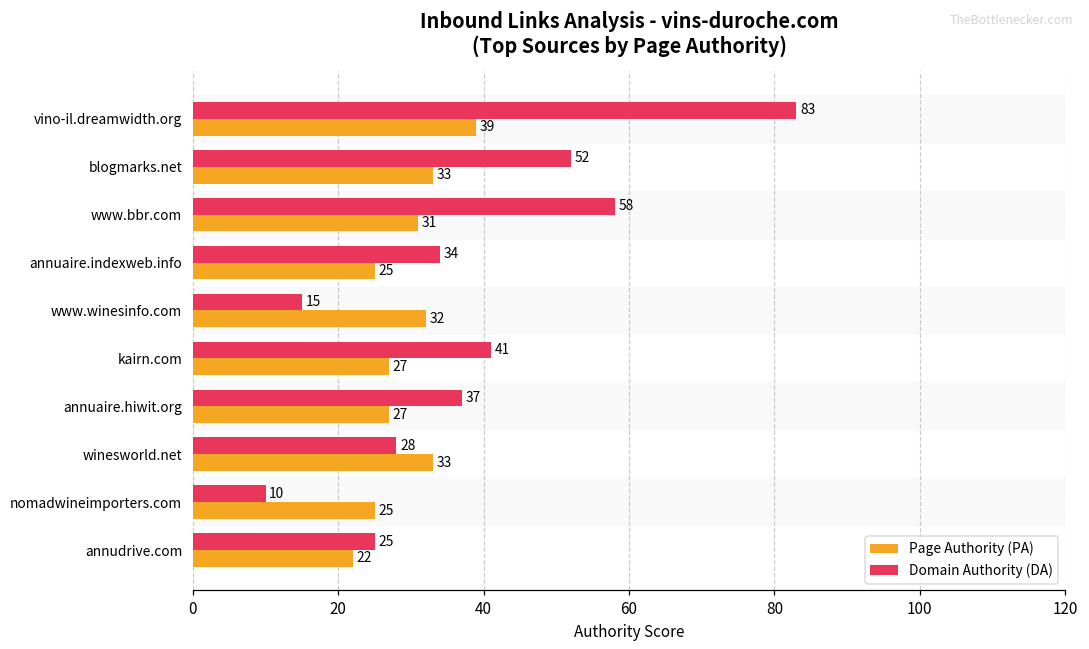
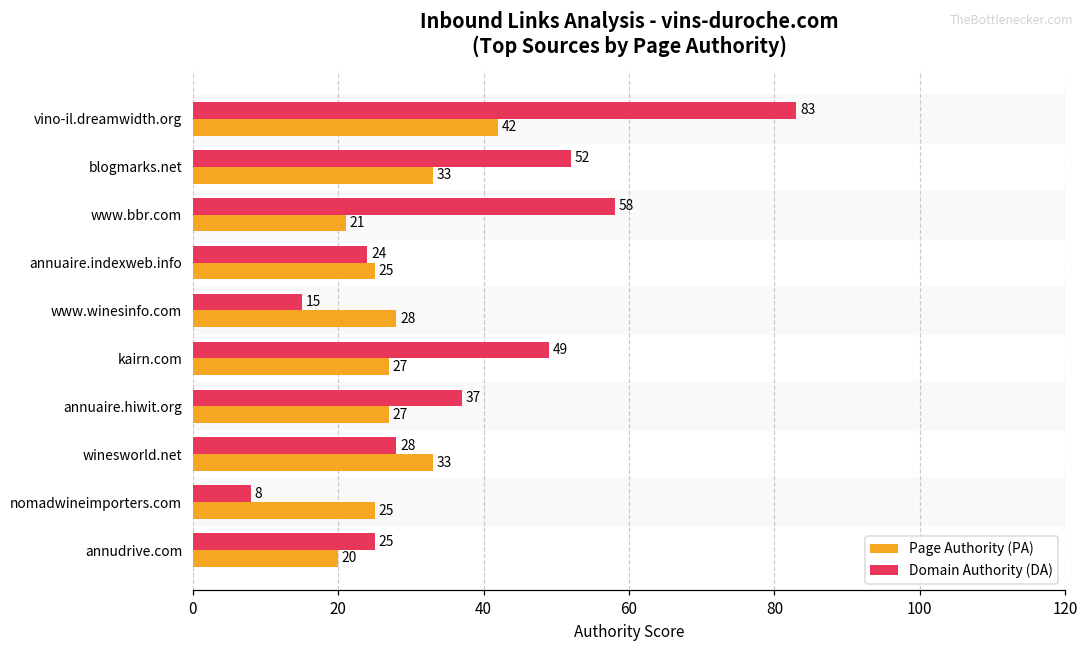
  {
    "Page Authority (PA)": {
-     "vino-il.dreamwidth.org": 39,
+     "vino-il.dreamwidth.org": 42,
      "blogmarks.net": 33,
-     "www.bbr.com": 31,
+     "www.bbr.com": 21,
      "annuaire.indexweb.info": 25,
-     "www.winesinfo.com": 32,
+     "www.winesinfo.com": 28,
      "kairn.com": 27,
      "annuaire.hiwit.org": 27,
      "winesworld.net": 33,
      "nomadwineimporters.com": 25,
-     "annudrive.com": 22
+     "annudrive.com": 20
    },
    "Domain Authority (DA)": {
      "vino-il.dreamwidth.org": 83,
      "blogmarks.net": 52,
      "www.bbr.com": 58,
-     "annuaire.indexweb.info": 34,
+     "annuaire.indexweb.info": 24,
      "www.winesinfo.com": 15,
-     "kairn.com": 41,
+     "kairn.com": 49,
      "annuaire.hiwit.org": 37,
      "winesworld.net": 28,
-     "nomadwineimporters.com": 10,
+     "nomadwineimporters.com": 8,
      "annudrive.com": 25
    }
  }
